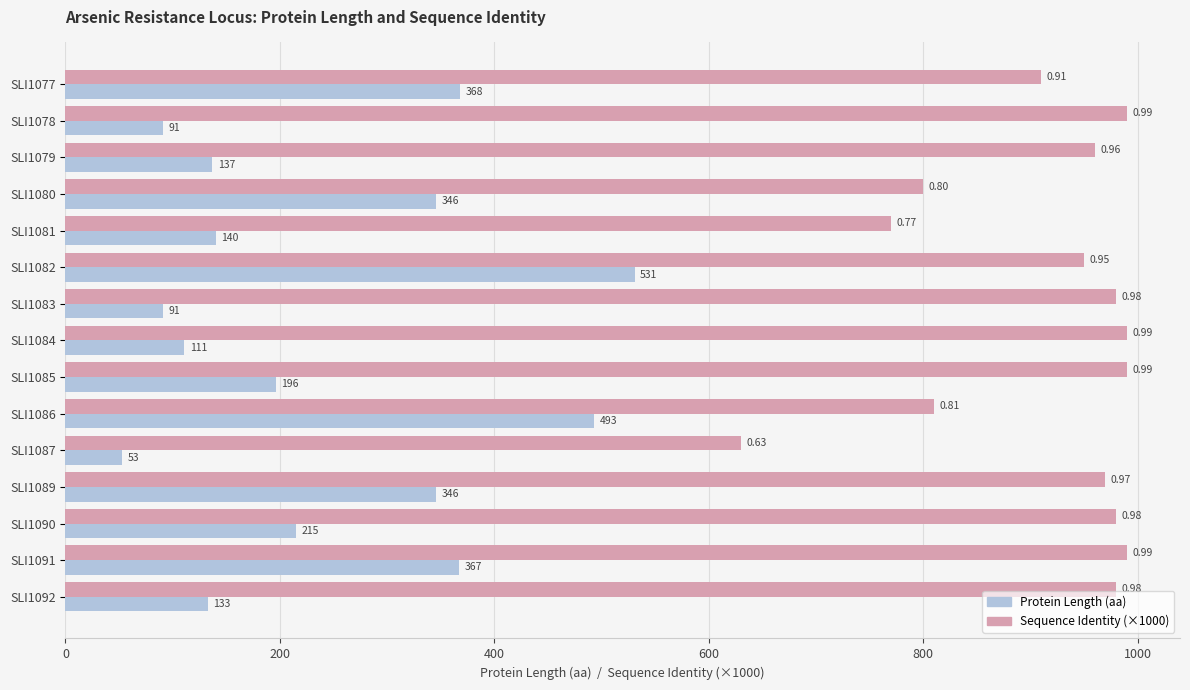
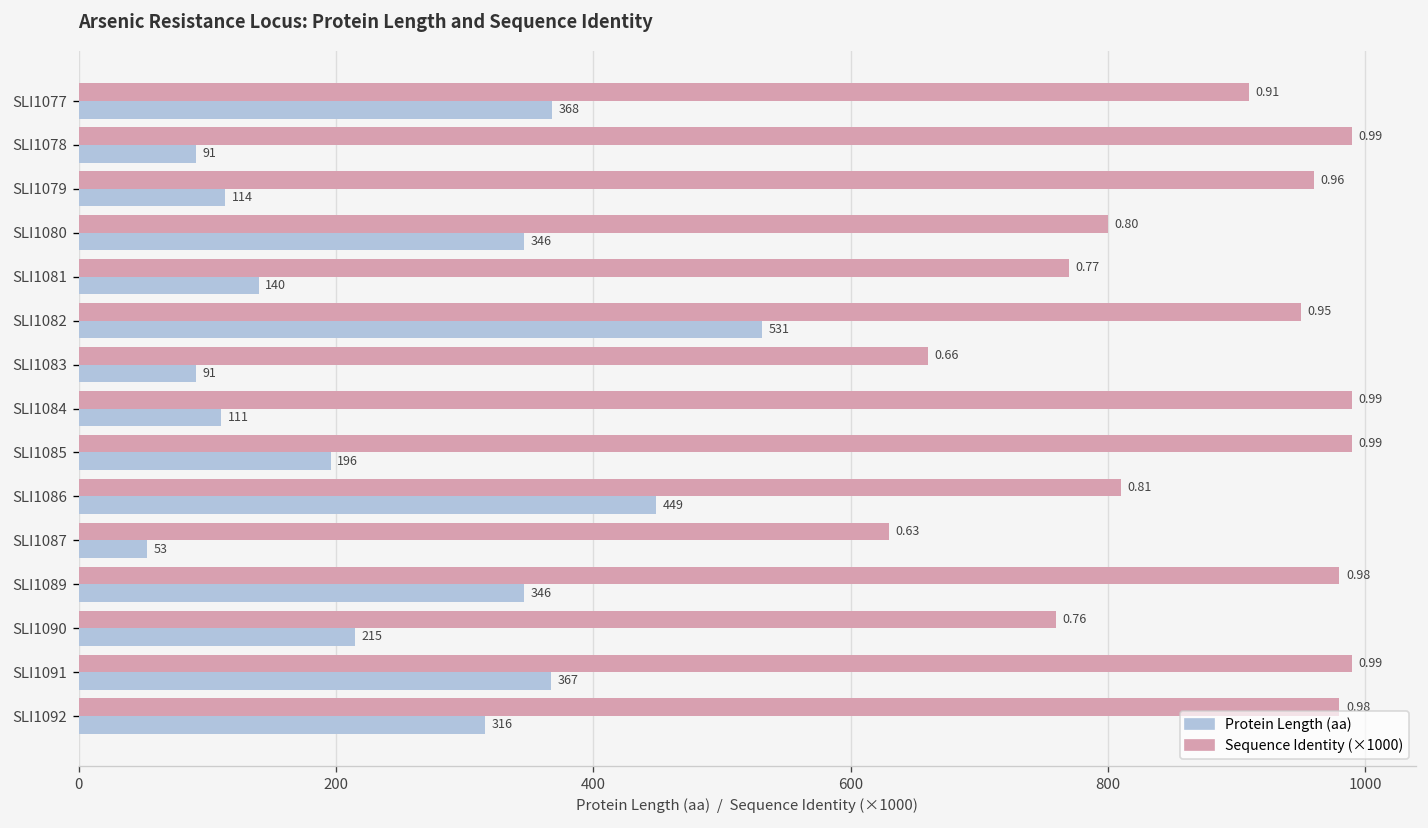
  {
    "Protein Length (aa)": {
      "SLI1077": 368,
      "SLI1078": 91,
-     "SLI1079": 137,
+     "SLI1079": 114,
      "SLI1080": 346,
      "SLI1081": 140,
      "SLI1082": 531,
      "SLI1083": 91,
      "SLI1084": 111,
      "SLI1085": 196,
-     "SLI1086": 493,
+     "SLI1086": 449,
      "SLI1087": 53,
      "SLI1089": 346,
      "SLI1090": 215,
      "SLI1091": 367,
-     "SLI1092": 133
+     "SLI1092": 316
    },
    "Sequence Identity (×1000)": {
-     "SLI1083": 0.98,
-     "SLI1089": 0.97,
-     "SLI1090": 0.98
+     "SLI1083": 0.66,
+     "SLI1089": 0.98,
+     "SLI1090": 0.76
    }
  }
